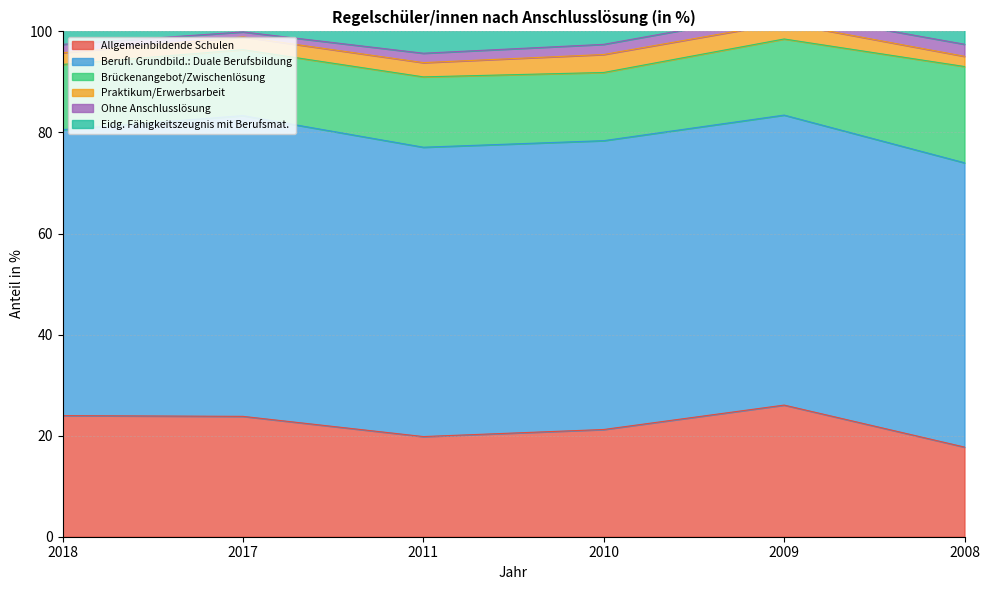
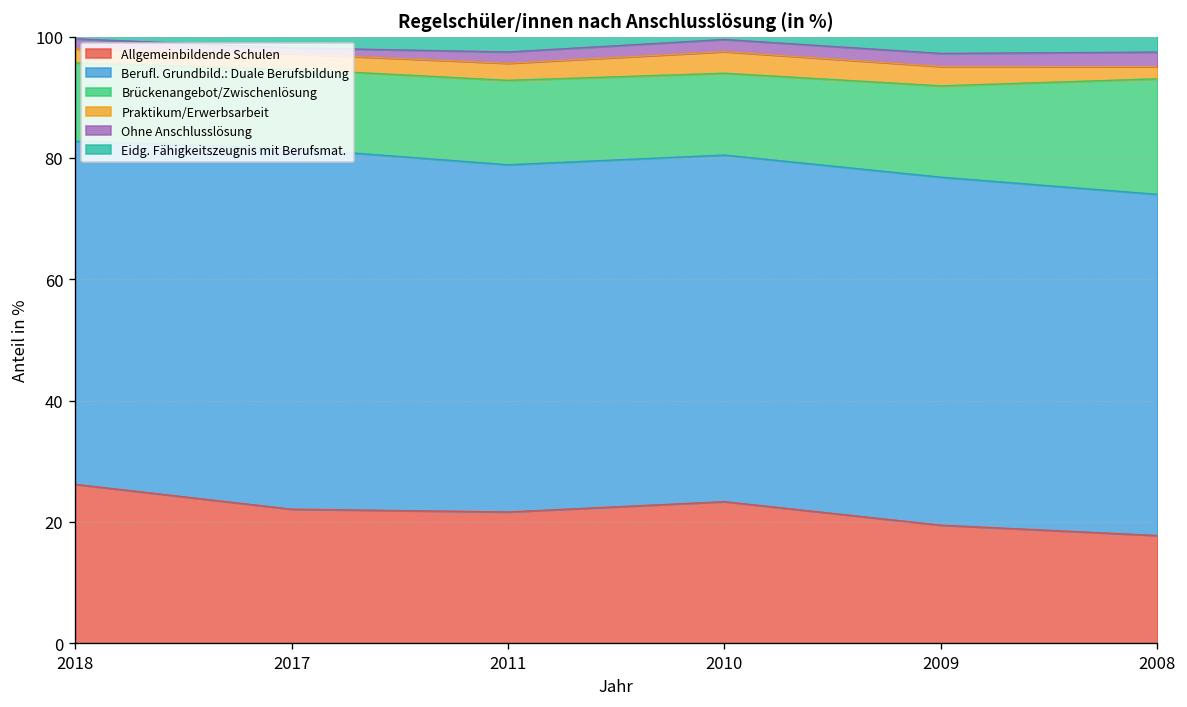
  {
    "Allgemeinbildende Schulen": {
-     "2018": 24,
-     "2017": 24,
-     "2011": 20,
-     "2010": 21,
-     "2009": 26,
+     "2018": 26,
+     "2017": 22,
+     "2011": 22,
+     "2010": 23,
+     "2009": 19,
      "2008": 18
    },
    "Berufl. Grundbild.: Duale Berufsbildung": {
      "2018": 57,
      "2011": 57,
      "2010": 57,
      "2009": 57,
      "2008": 56
    },
    "Praktikum/Erwerbsarbeit": {
      "2018": 2,
      "2011": 3,
      "2010": 4,
      "2008": 2
    },
    "Ohne Anschlusslösung": {
      "2018": 2,
      "2011": 2,
      "2010": 2,
      "2008": 2
    }
  }
